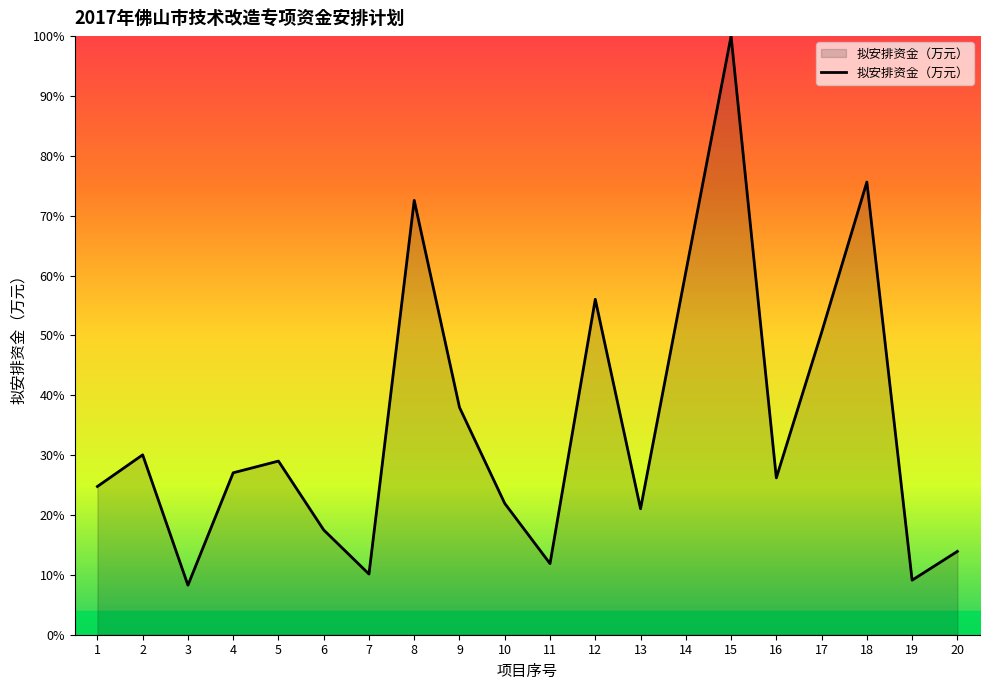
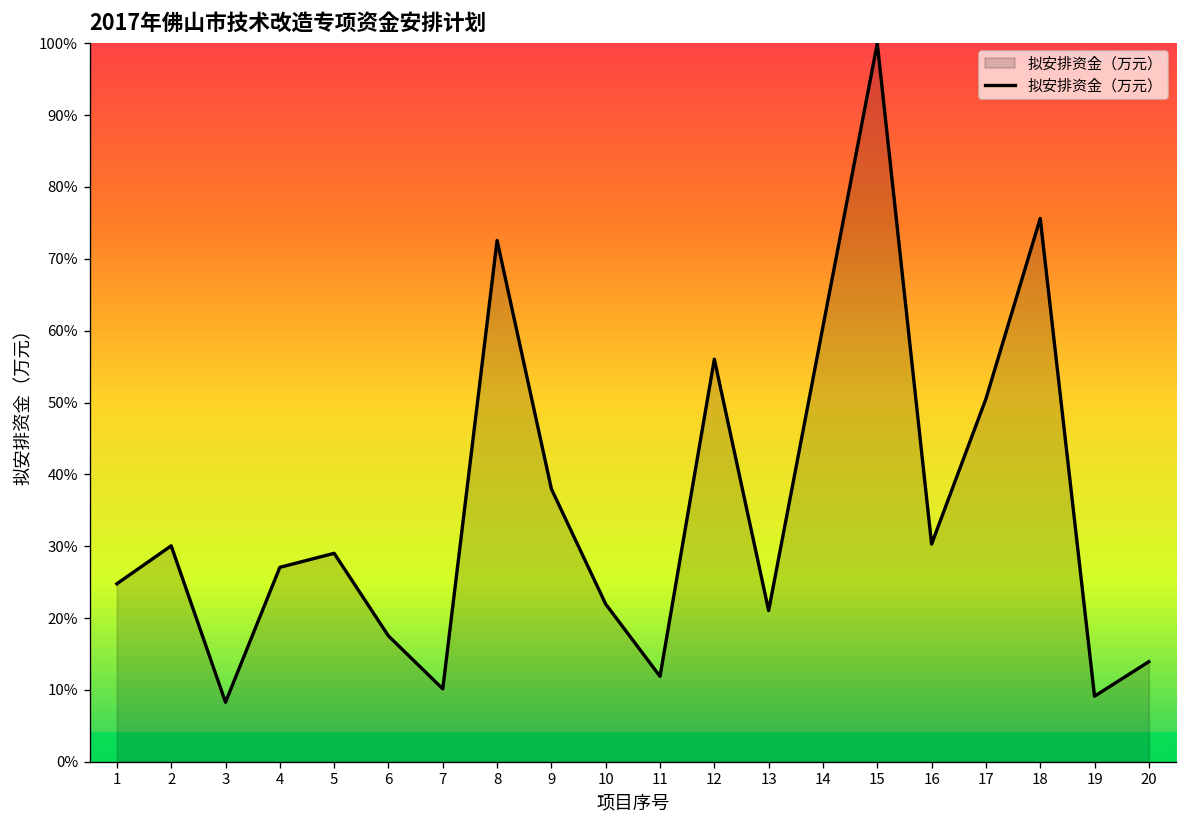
  {
    "拟安排资金（万元）": {
      "1": "25%",
      "2": "30%",
      "3": "8%",
      "4": "27%",
      "5": "29%",
      "6": "18%",
      "7": "10%",
      "8": "73%",
      "9": "38%",
      "10": "22%",
      "11": "12%",
      "12": "56%",
      "13": "21%",
      "14": "61%",
      "15": "100%",
-     "16": "26%",
+     "16": "30%",
      "17": "51%",
      "18": "76%",
      "19": "9%",
      "20": "14%"
    }
  }
